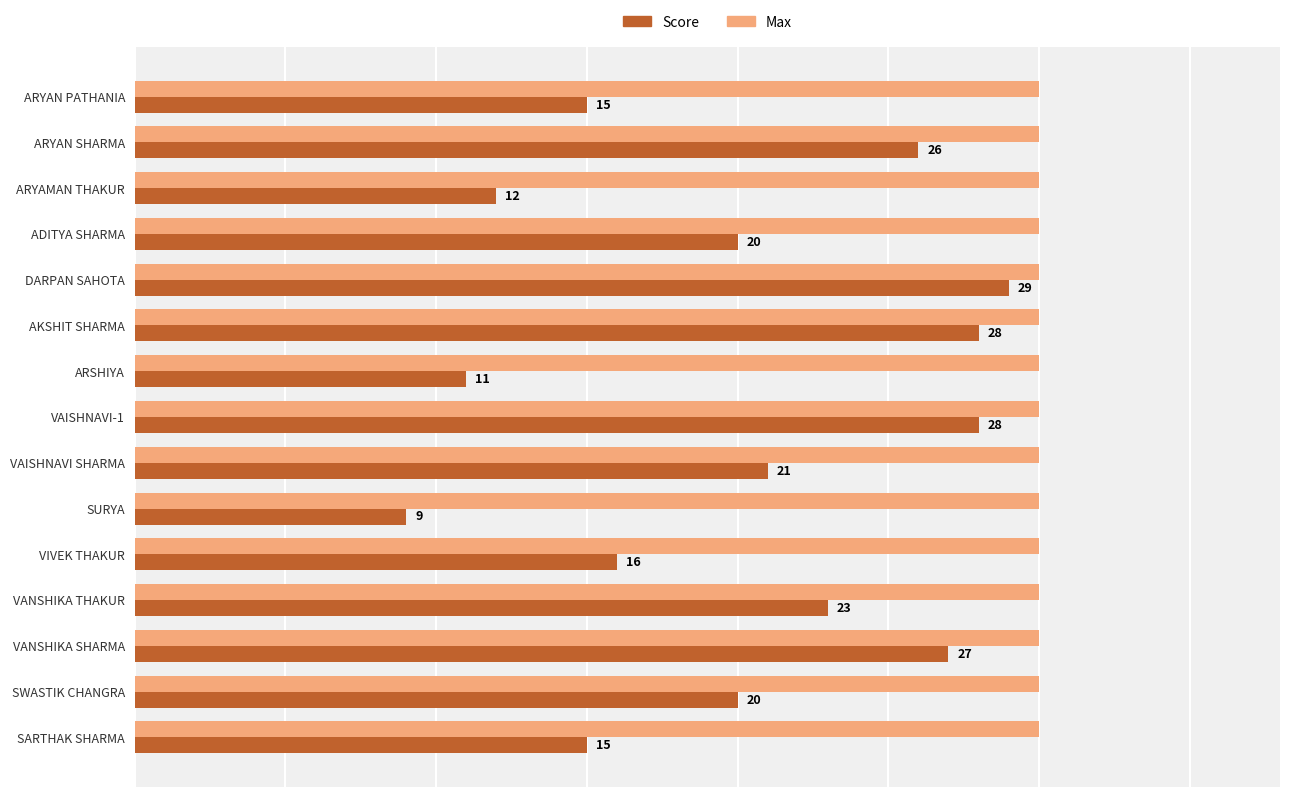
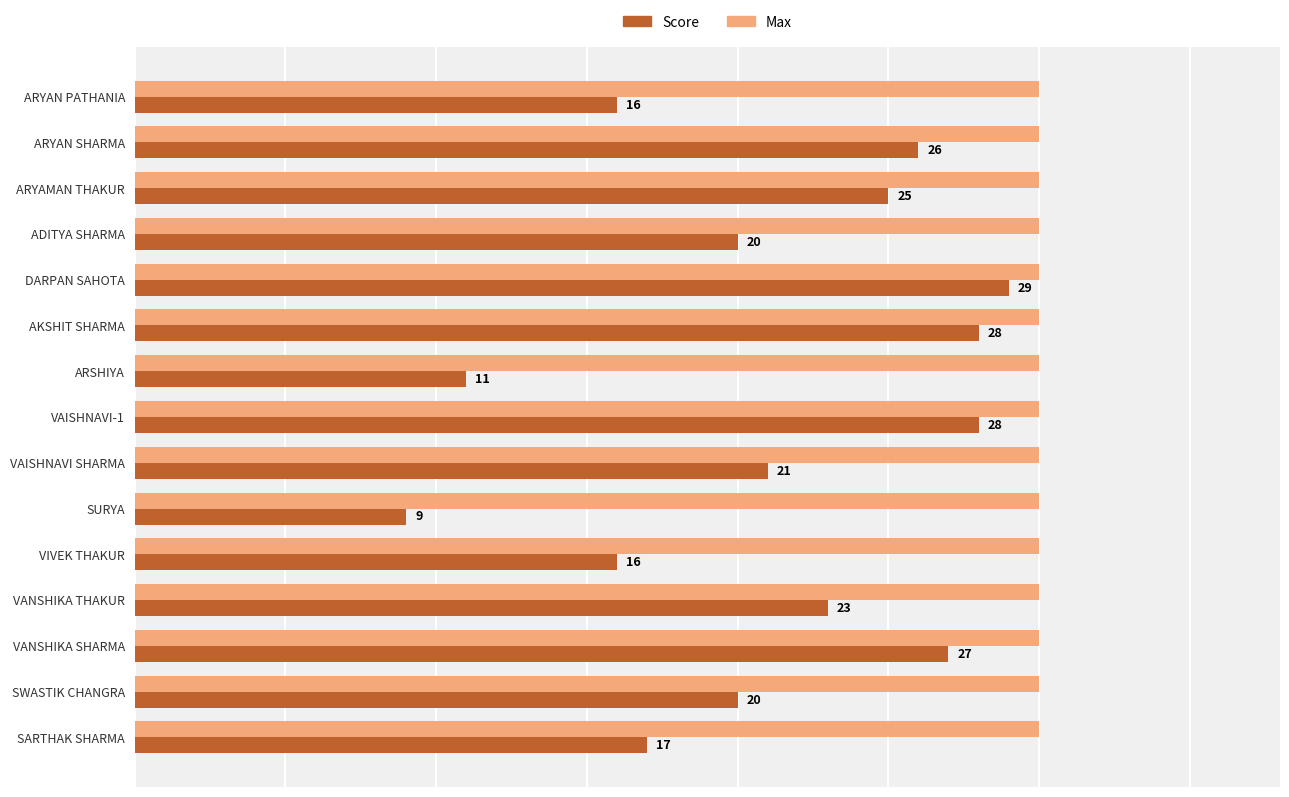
  {
    "Score": {
-     "ARYAN PATHANIA": 15,
+     "ARYAN PATHANIA": 16,
      "ARYAN SHARMA": 26,
-     "ARYAMAN THAKUR": 12,
+     "ARYAMAN THAKUR": 25,
      "ADITYA SHARMA": 20,
      "DARPAN SAHOTA": 29,
      "AKSHIT SHARMA": 28,
      "ARSHIYA": 11,
      "VAISHNAVI-1": 28,
      "VAISHNAVI SHARMA": 21,
      "SURYA": 9,
      "VIVEK THAKUR": 16,
      "VANSHIKA THAKUR": 23,
      "VANSHIKA SHARMA": 27,
      "SWASTIK CHANGRA": 20,
-     "SARTHAK SHARMA": 15
+     "SARTHAK SHARMA": 17
    }
  }
